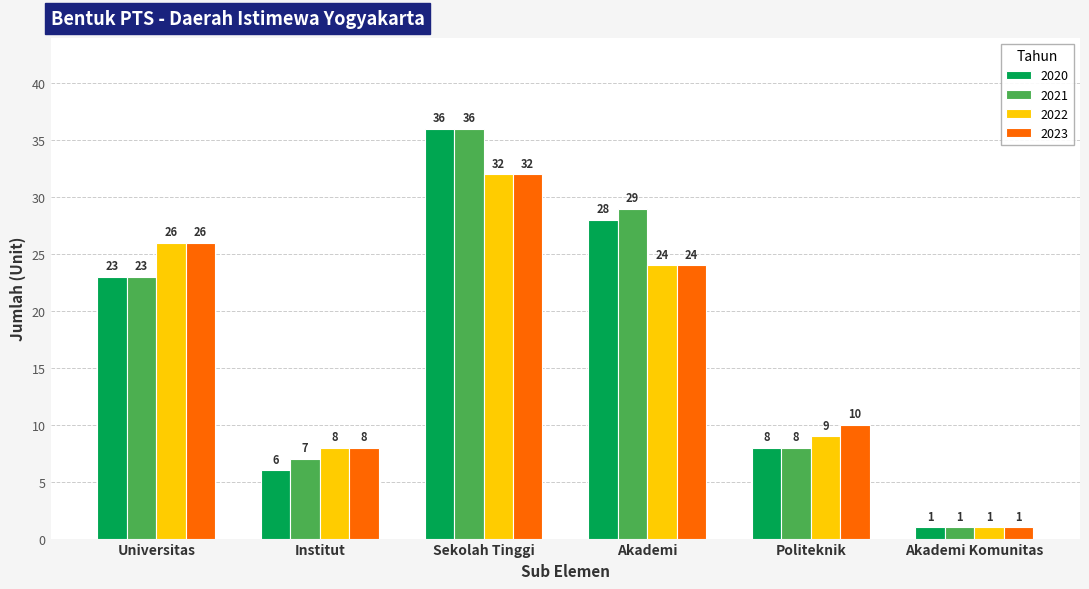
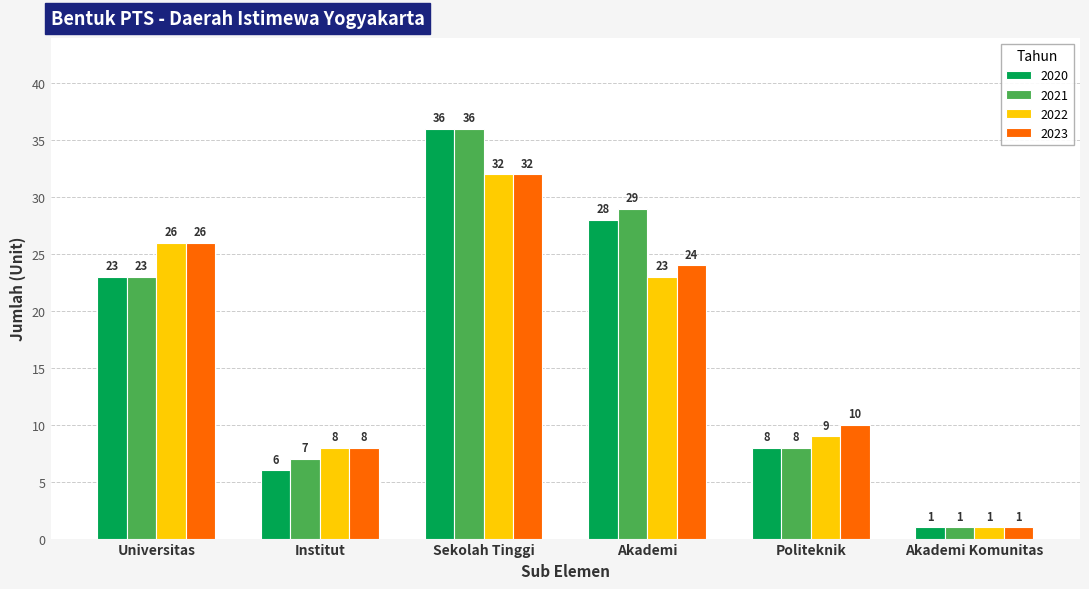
  {
    "2020": {
      "Universitas": 23,
      "Institut": 6,
      "Sekolah Tinggi": 36,
      "Akademi": 28,
      "Politeknik": 8,
      "Akademi Komunitas": 1
    },
    "2021": {
      "Universitas": 23,
      "Institut": 7,
      "Sekolah Tinggi": 36,
      "Akademi": 29,
      "Politeknik": 8,
      "Akademi Komunitas": 1
    },
    "2022": {
      "Universitas": 26,
      "Institut": 8,
      "Sekolah Tinggi": 32,
-     "Akademi": 24,
+     "Akademi": 23,
      "Politeknik": 9,
      "Akademi Komunitas": 1
    },
    "2023": {
      "Universitas": 26,
      "Institut": 8,
      "Sekolah Tinggi": 32,
      "Akademi": 24,
      "Politeknik": 10,
      "Akademi Komunitas": 1
    }
  }
